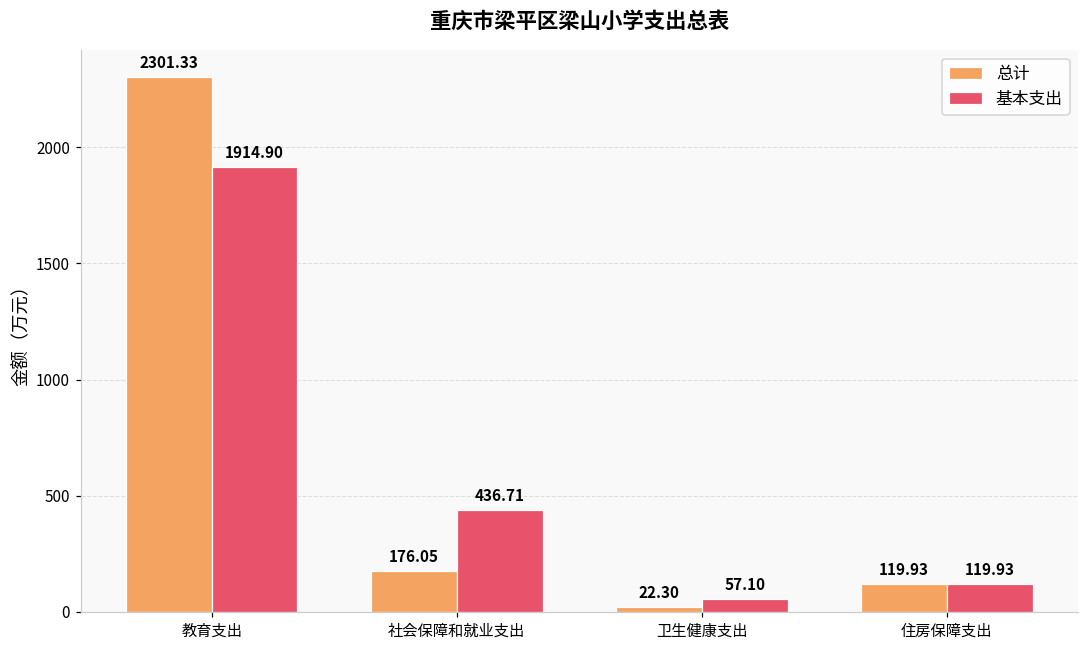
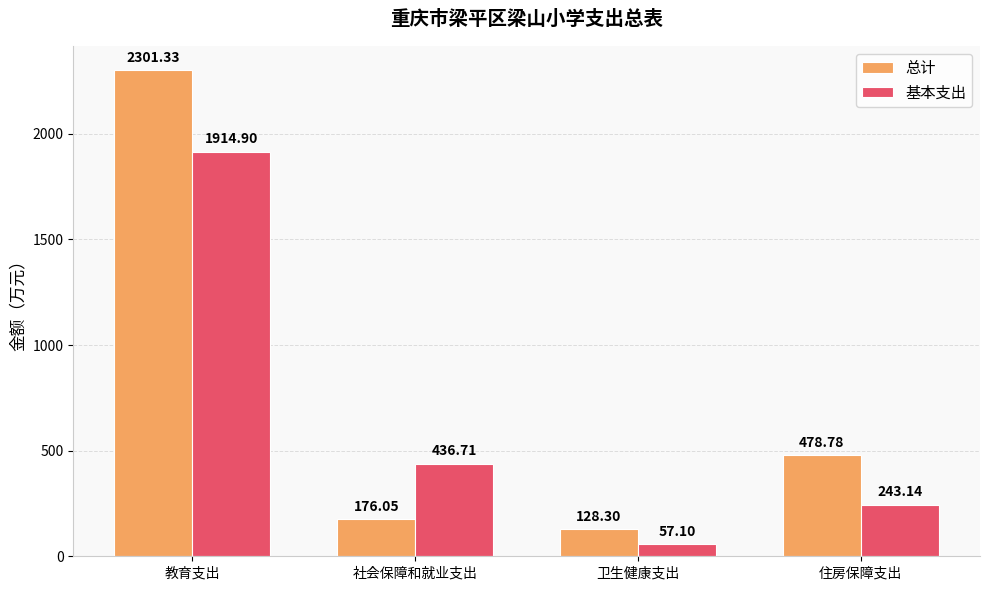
  {
    "总计": {
      "教育支出": 2301.33,
      "社会保障和就业支出": 176.05,
-     "卫生健康支出": 22.30,
-     "住房保障支出": 119.93
+     "卫生健康支出": 128.30,
+     "住房保障支出": 478.78
    },
    "基本支出": {
      "教育支出": 1914.90,
      "社会保障和就业支出": 436.71,
      "卫生健康支出": 57.10,
-     "住房保障支出": 119.93
+     "住房保障支出": 243.14
    }
  }
